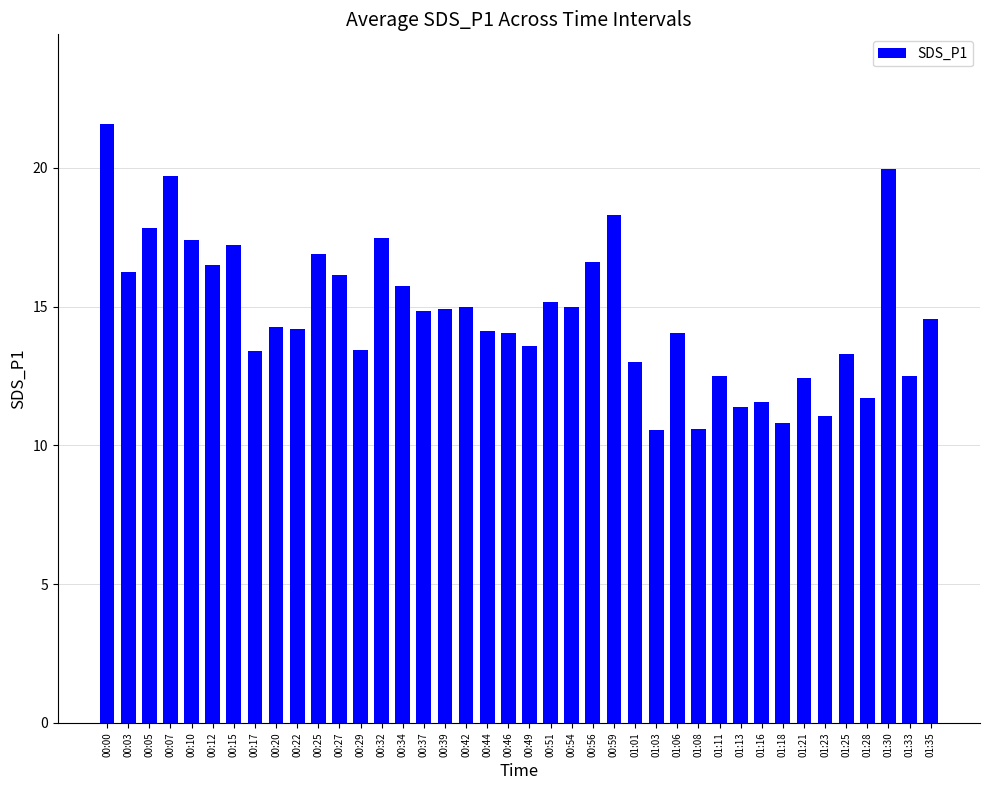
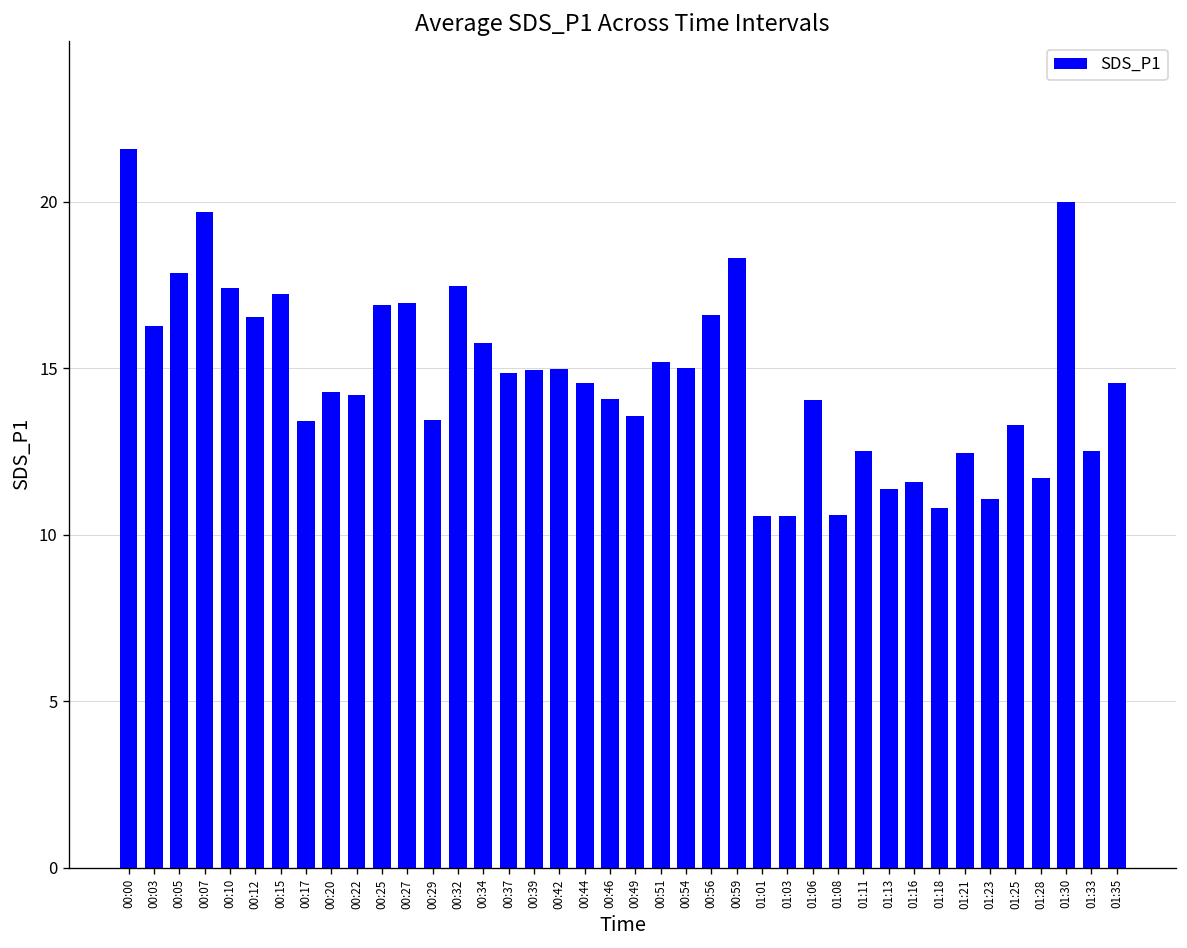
  {
    "00:00": 21.6,
    "00:03": 16.3,
    "00:05": 17.9,
    "00:07": 19.7,
    "00:10": 17.4,
    "00:12": 16.5,
    "00:15": 17.2,
    "00:17": 13.4,
    "00:20": 14.3,
    "00:22": 14.2,
    "00:25": 16.9,
-   "00:27": 16.1,
+   "00:27": 16.9,
    "00:29": 13.4,
    "00:32": 17.5,
    "00:34": 15.8,
    "00:37": 14.9,
    "00:39": 14.9,
    "00:42": 15.0,
-   "00:44": 14.1,
+   "00:44": 14.6,
    "00:46": 14.1,
    "00:49": 13.6,
    "00:51": 15.2,
    "00:54": 15.0,
    "00:56": 16.6,
    "00:59": 18.3,
-   "01:01": 13.0,
+   "01:01": 10.6,
    "01:03": 10.6,
    "01:06": 14.1,
    "01:08": 10.6,
    "01:11": 12.5,
    "01:13": 11.4,
    "01:16": 11.6,
    "01:18": 10.8,
    "01:21": 12.5,
    "01:23": 11.1,
    "01:25": 13.3,
    "01:28": 11.7,
    "01:30": 20.0,
    "01:33": 12.5,
    "01:35": 14.6
  }
